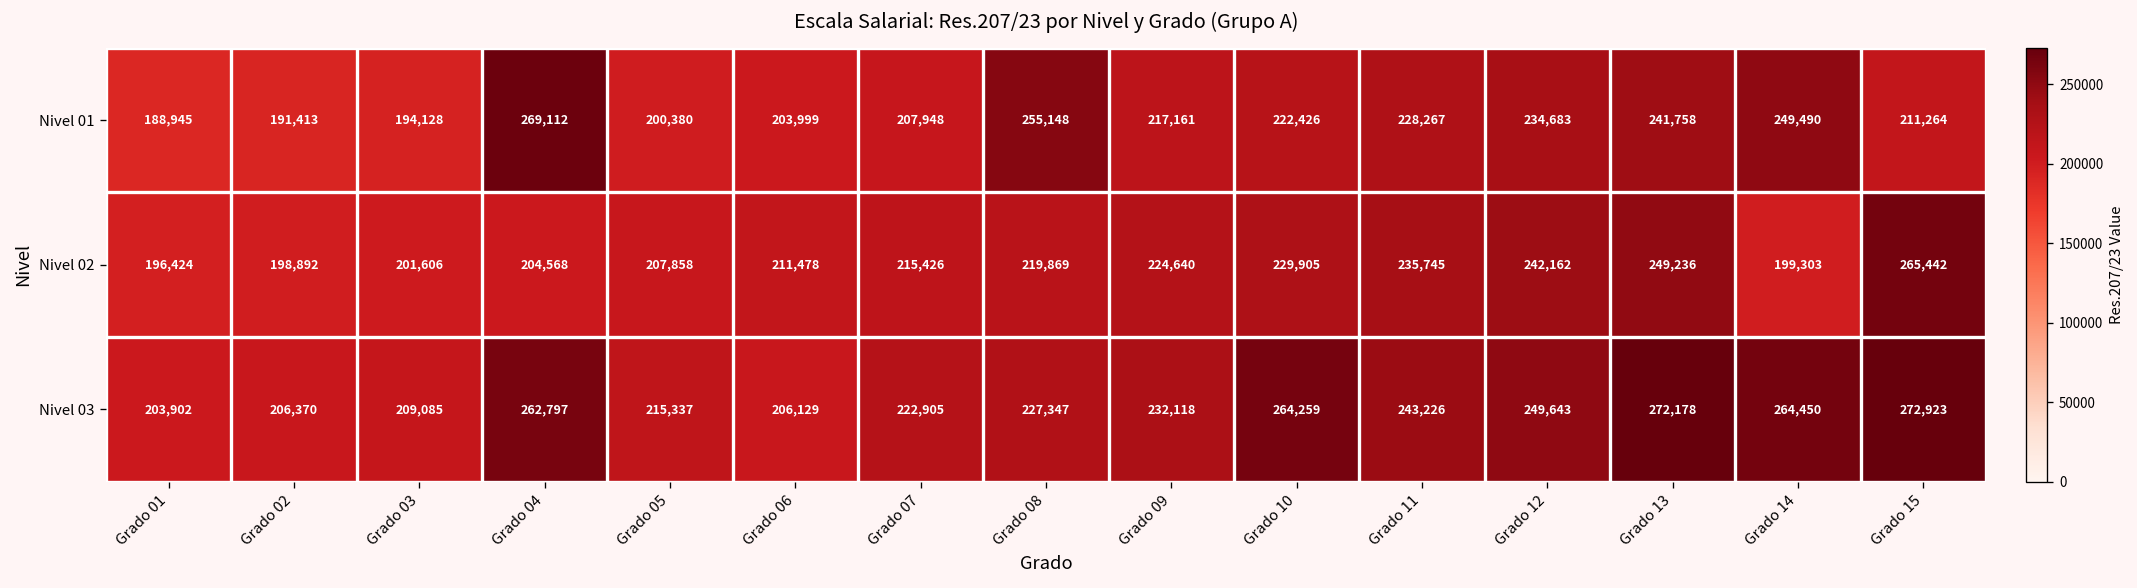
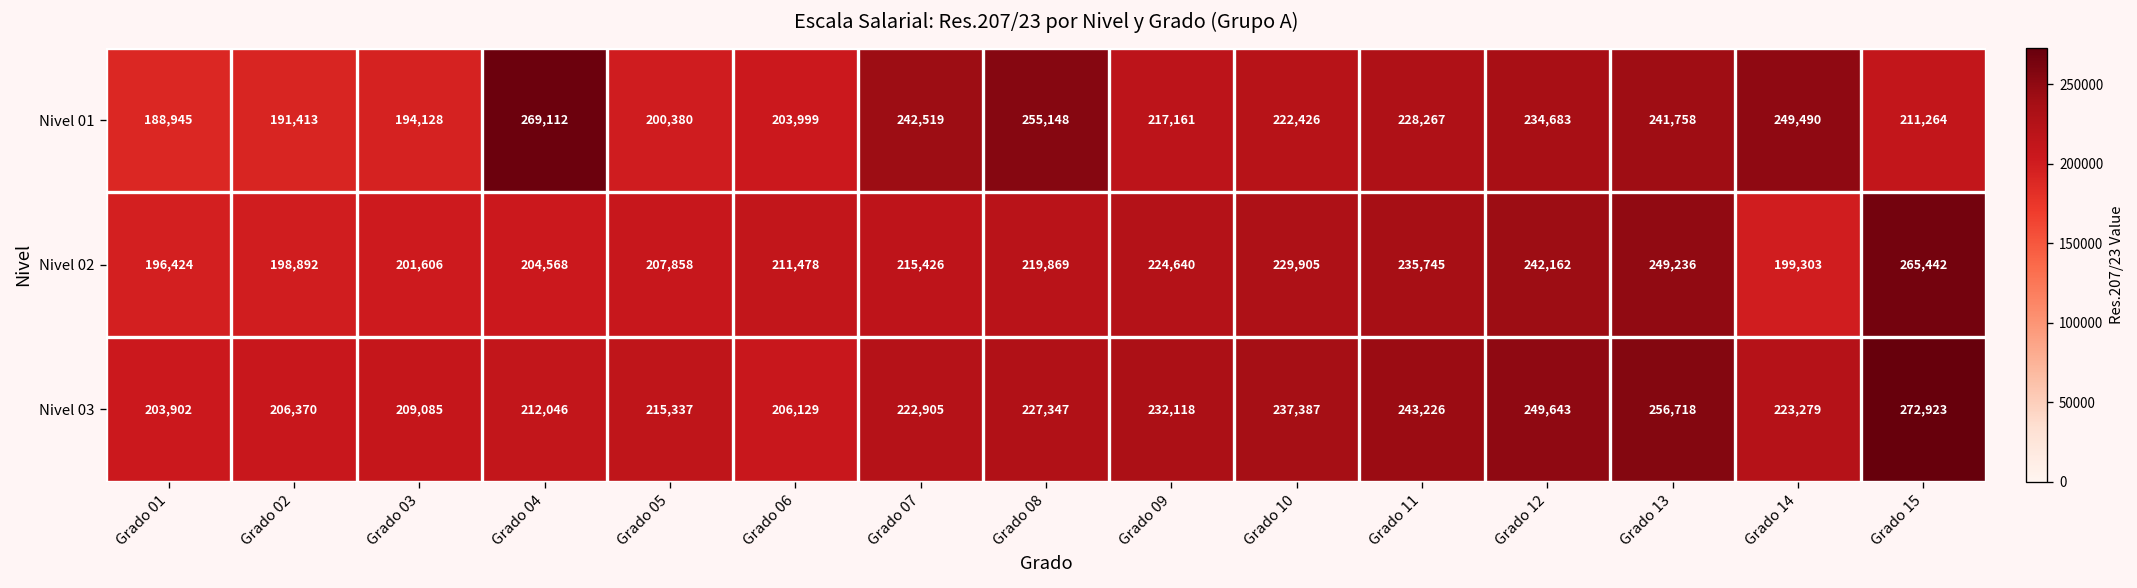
  {
    "Nivel 01": {
      "Grado 01": "188,945",
      "Grado 02": "191,413",
      "Grado 03": "194,128",
      "Grado 04": "269,112",
      "Grado 05": "200,380",
      "Grado 06": "203,999",
-     "Grado 07": "207,948",
+     "Grado 07": "242,519",
      "Grado 08": "255,148",
      "Grado 09": "217,161",
      "Grado 10": "222,426",
      "Grado 11": "228,267",
      "Grado 12": "234,683",
      "Grado 13": "241,758",
      "Grado 14": "249,490",
      "Grado 15": "211,264"
    },
    "Nivel 02": {
      "Grado 01": "196,424",
      "Grado 02": "198,892",
      "Grado 03": "201,606",
      "Grado 04": "204,568",
      "Grado 05": "207,858",
      "Grado 06": "211,478",
      "Grado 07": "215,426",
      "Grado 08": "219,869",
      "Grado 09": "224,640",
      "Grado 10": "229,905",
      "Grado 11": "235,745",
      "Grado 12": "242,162",
      "Grado 13": "249,236",
      "Grado 14": "199,303",
      "Grado 15": "265,442"
    },
    "Nivel 03": {
      "Grado 01": "203,902",
      "Grado 02": "206,370",
      "Grado 03": "209,085",
-     "Grado 04": "262,797",
+     "Grado 04": "212,046",
      "Grado 05": "215,337",
      "Grado 06": "206,129",
      "Grado 07": "222,905",
      "Grado 08": "227,347",
      "Grado 09": "232,118",
-     "Grado 10": "264,259",
+     "Grado 10": "237,387",
      "Grado 11": "243,226",
      "Grado 12": "249,643",
-     "Grado 13": "272,178",
-     "Grado 14": "264,450",
+     "Grado 13": "256,718",
+     "Grado 14": "223,279",
      "Grado 15": "272,923"
    }
  }
